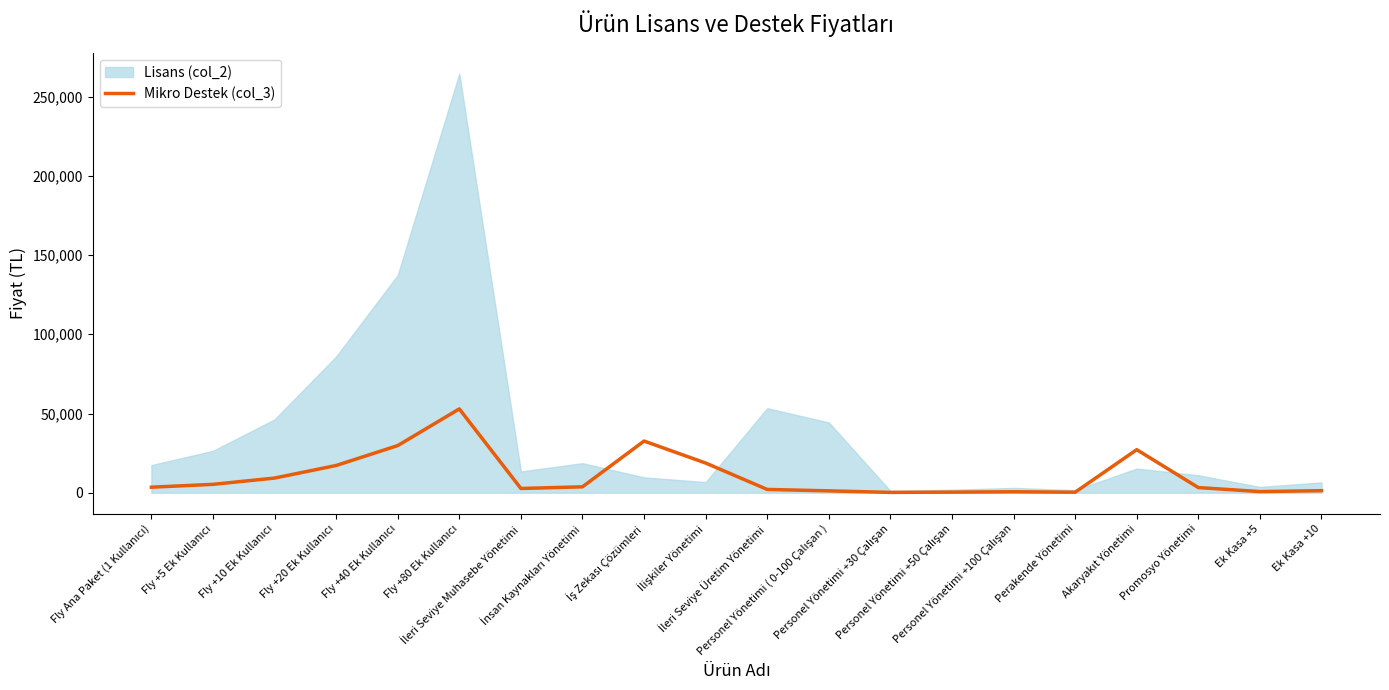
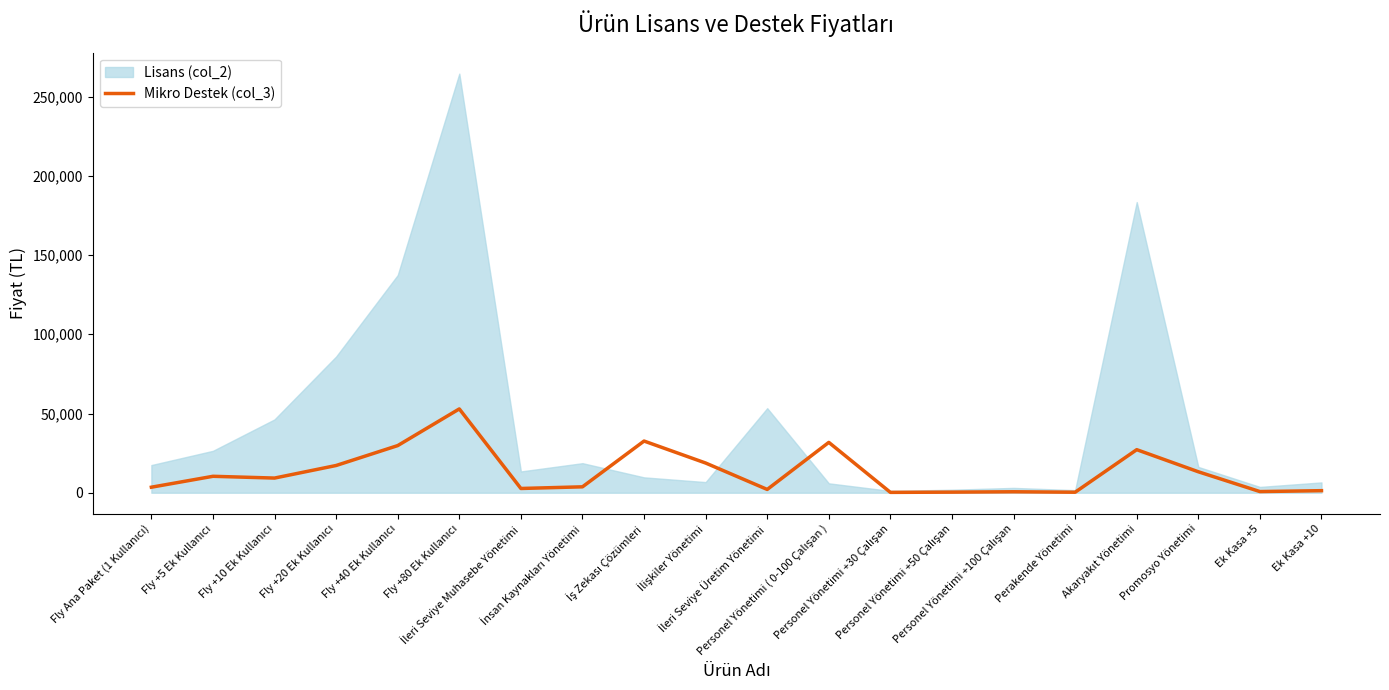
  {
    "Mikro Destek (col_3)": {
      "Fly Ana Paket (1 Kullanıcı)": "3,000",
-     "Fly +5 Ek Kullanıcı": "5,000",
+     "Fly +5 Ek Kullanıcı": "10,000",
      "Fly +10 Ek Kullanıcı": "9,000",
      "Fly +20 Ek Kullanıcı": "17,000",
      "Fly +40 Ek Kullanıcı": "30,000",
      "Fly +80 Ek Kullanıcı": "53,000",
      "İleri Seviye Muhasebe Yönetimi": "3,000",
      "İnsan Kaynakları Yönetimi": "4,000",
      "İş Zekası Çözümleri": "33,000",
      "İlişkiler Yönetimi": "19,000",
      "İleri Seviye Üretim Yönetimi": "2,000",
-     "Personel Yönetimi ( 0-100 Çalışan )": "1,000",
+     "Personel Yönetimi ( 0-100 Çalışan )": "32,000",
      "Personel Yönetimi +100 Çalışan": "1,000",
      "Akaryakıt Yönetimi": "27,000",
-     "Promosyo Yönetimi": "3,000",
+     "Promosyo Yönetimi": "13,000",
      "Ek Kasa +5": "1,000",
      "Ek Kasa +10": "1,000"
    },
    "Lisans (col_2)": {
      "Fly Ana Paket (1 Kullanıcı)": "17,000",
      "Fly +5 Ek Kullanıcı": "26,000",
      "Fly +10 Ek Kullanıcı": "46,000",
      "Fly +20 Ek Kullanıcı": "86,000",
      "Fly +40 Ek Kullanıcı": "137,000",
      "Fly +80 Ek Kullanıcı": "265,000",
      "İleri Seviye Muhasebe Yönetimi": "13,000",
      "İnsan Kaynakları Yönetimi": "19,000",
      "İş Zekası Çözümleri": "10,000",
      "İlişkiler Yönetimi": "7,000",
      "İleri Seviye Üretim Yönetimi": "53,000",
-     "Personel Yönetimi ( 0-100 Çalışan )": "44,000",
+     "Personel Yönetimi ( 0-100 Çalışan )": "6,000",
      "Personel Yönetimi +100 Çalışan": "3,000",
-     "Akaryakıt Yönetimi": "15,000",
-     "Promosyo Yönetimi": "11,000",
+     "Akaryakıt Yönetimi": "183,000",
+     "Promosyo Yönetimi": "16,000",
      "Ek Kasa +5": "4,000",
      "Ek Kasa +10": "7,000"
    }
  }
